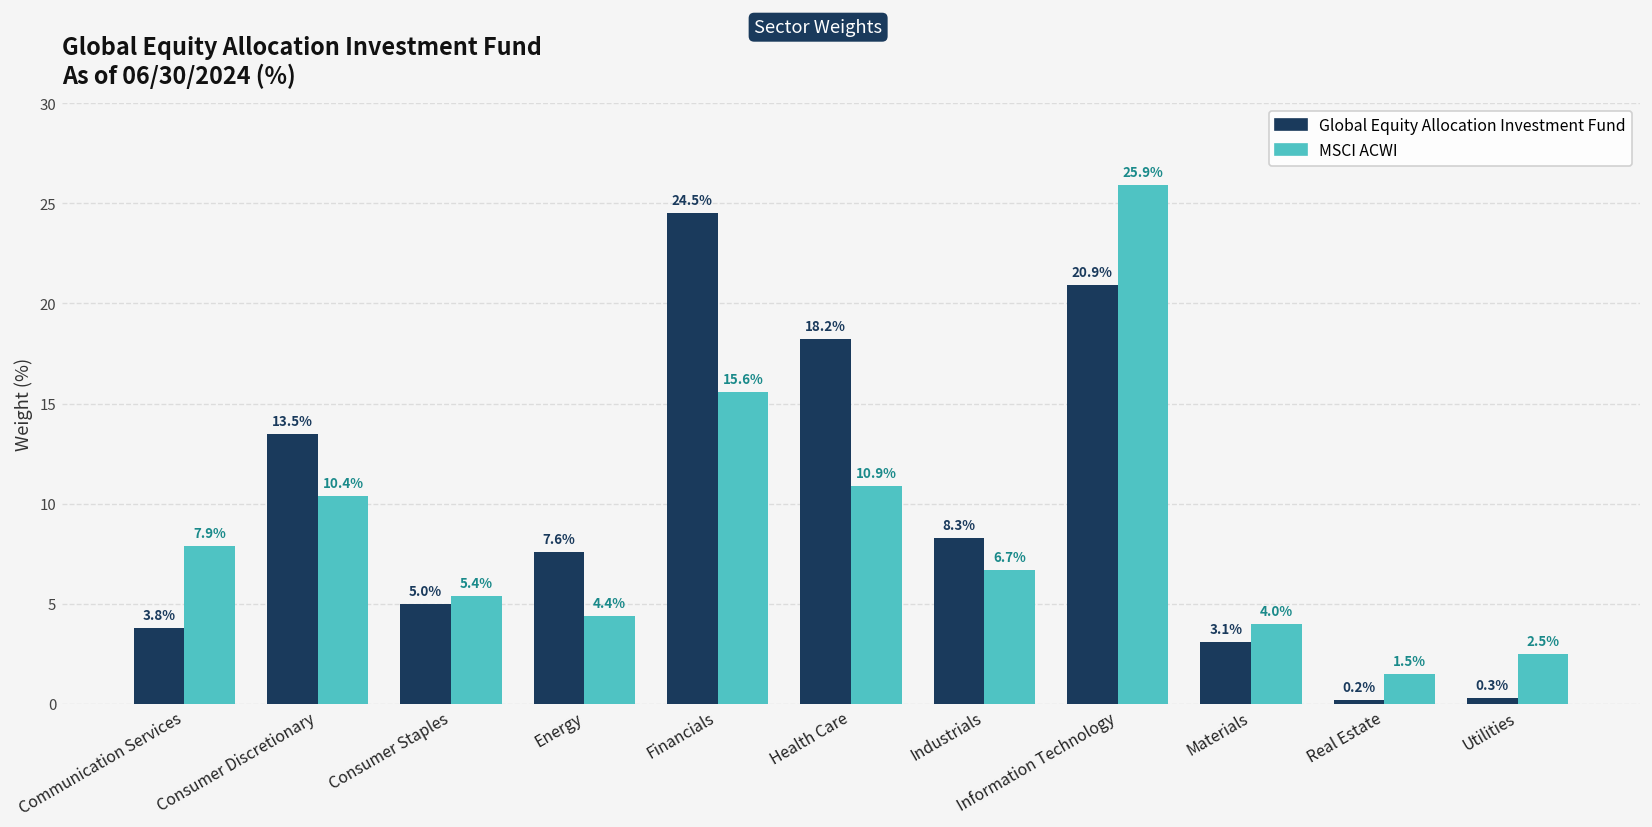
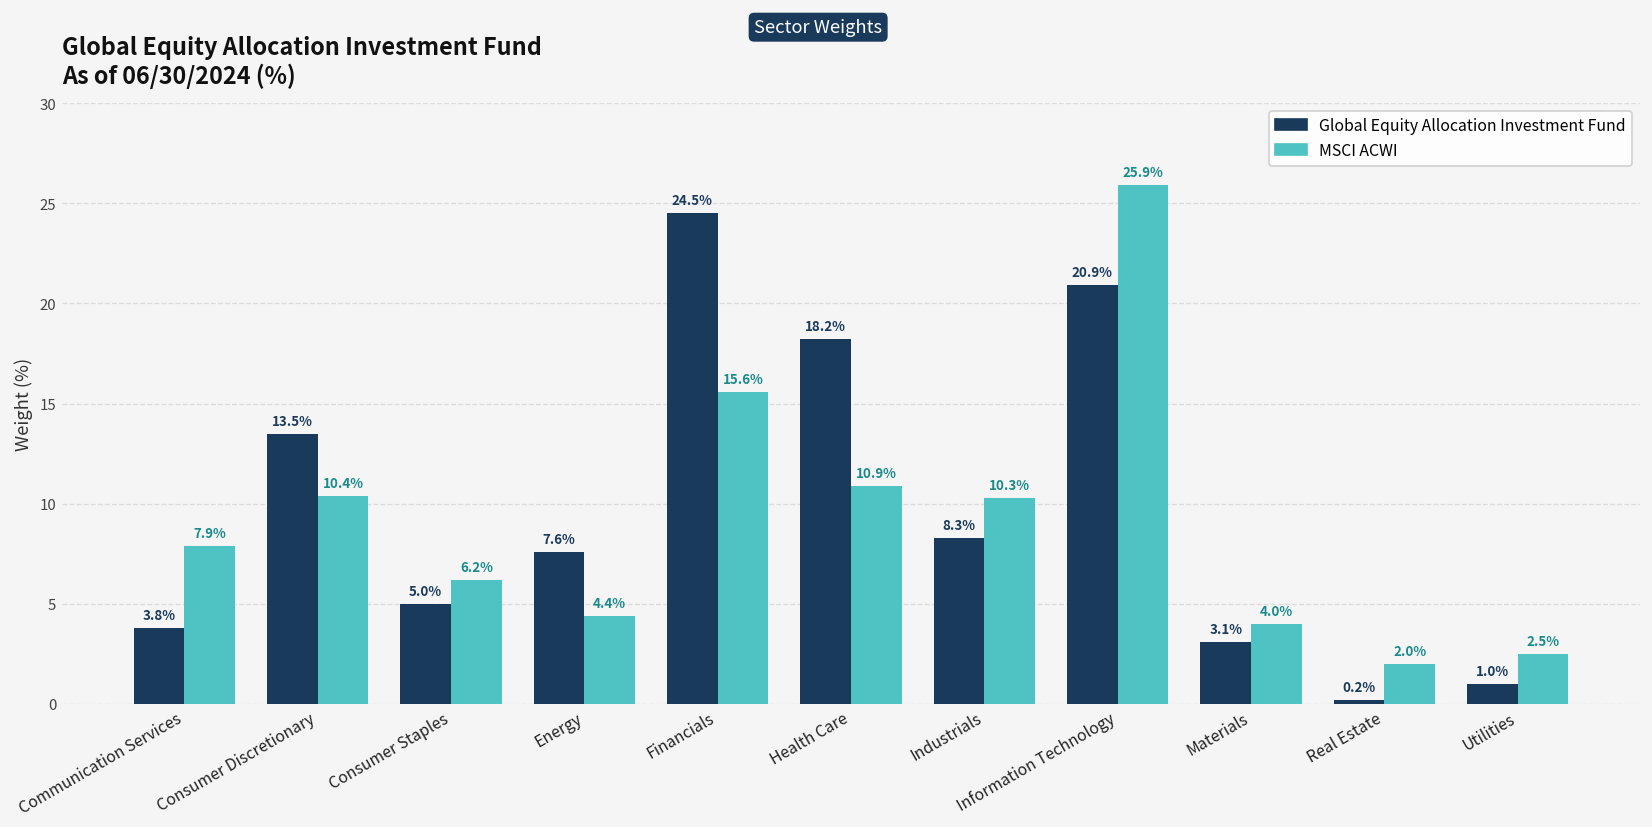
  {
    "Global Equity Allocation Investment Fund": {
      "Communication Services": "3.8%",
      "Consumer Discretionary": "13.5%",
      "Consumer Staples": "5.0%",
      "Energy": "7.6%",
      "Financials": "24.5%",
      "Health Care": "18.2%",
      "Industrials": "8.3%",
      "Information Technology": "20.9%",
      "Materials": "3.1%",
      "Real Estate": "0.2%",
-     "Utilities": "0.3%"
+     "Utilities": "1.0%"
    },
    "MSCI ACWI": {
      "Communication Services": "7.9%",
      "Consumer Discretionary": "10.4%",
-     "Consumer Staples": "5.4%",
+     "Consumer Staples": "6.2%",
      "Energy": "4.4%",
      "Financials": "15.6%",
      "Health Care": "10.9%",
-     "Industrials": "6.7%",
+     "Industrials": "10.3%",
      "Information Technology": "25.9%",
      "Materials": "4.0%",
-     "Real Estate": "1.5%",
+     "Real Estate": "2.0%",
      "Utilities": "2.5%"
    }
  }
